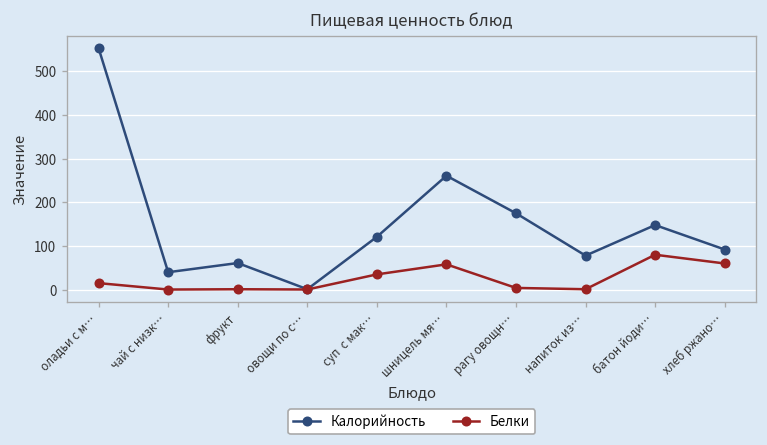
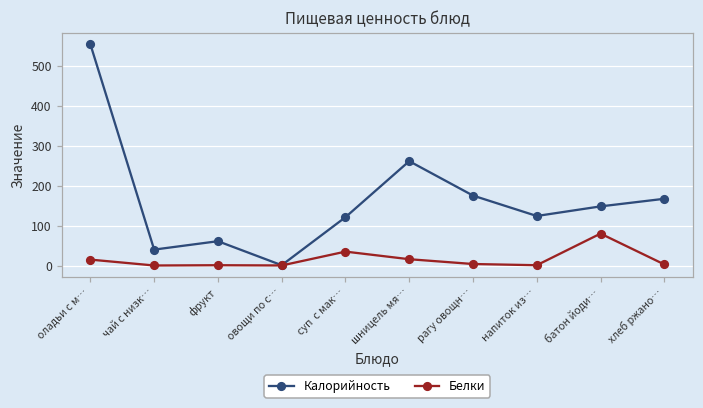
  {
    "Калорийность": {
      "оладьи с м…": 550,
      "чай с низк…": 40,
      "фрукт": 60,
      "суп с мак…": 120,
      "шницель мя…": 260,
      "рагу овощн…": 180,
-     "напиток из…": 80,
+     "напиток из…": 120,
      "батон йоди…": 150,
-     "хлеб ржано…": 90
+     "хлеб ржано…": 170
    },
    "Белки": {
      "оладьи с м…": 20,
      "чай с низк…": 0,
      "фрукт": 0,
      "суп с мак…": 40,
-     "шницель мя…": 60,
+     "шницель мя…": 20,
      "рагу овощн…": 0,
      "напиток из…": 0,
      "батон йоди…": 80,
-     "хлеб ржано…": 60
+     "хлеб ржано…": 0
    }
  }
